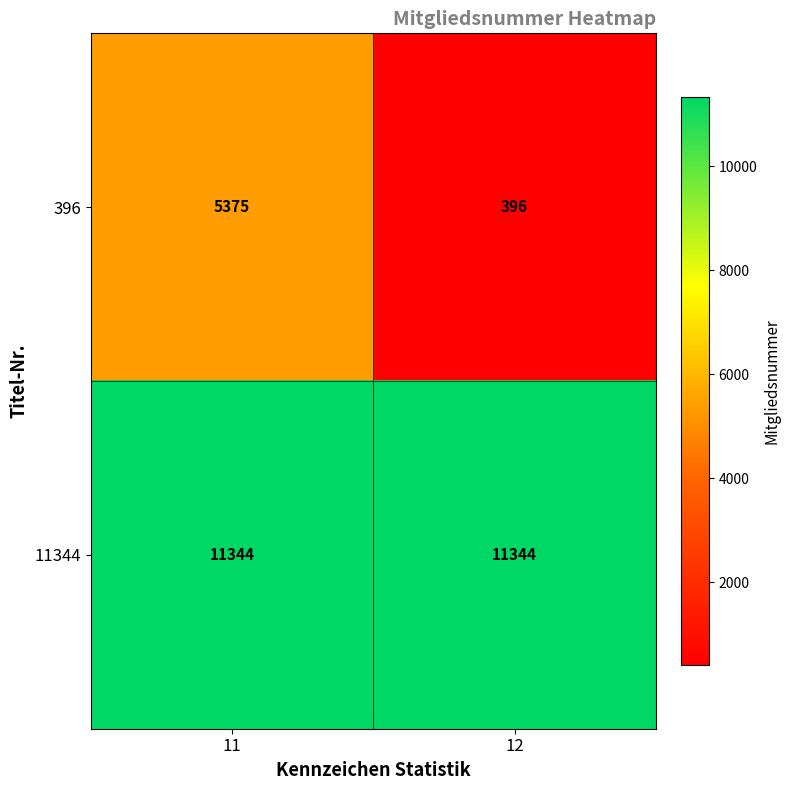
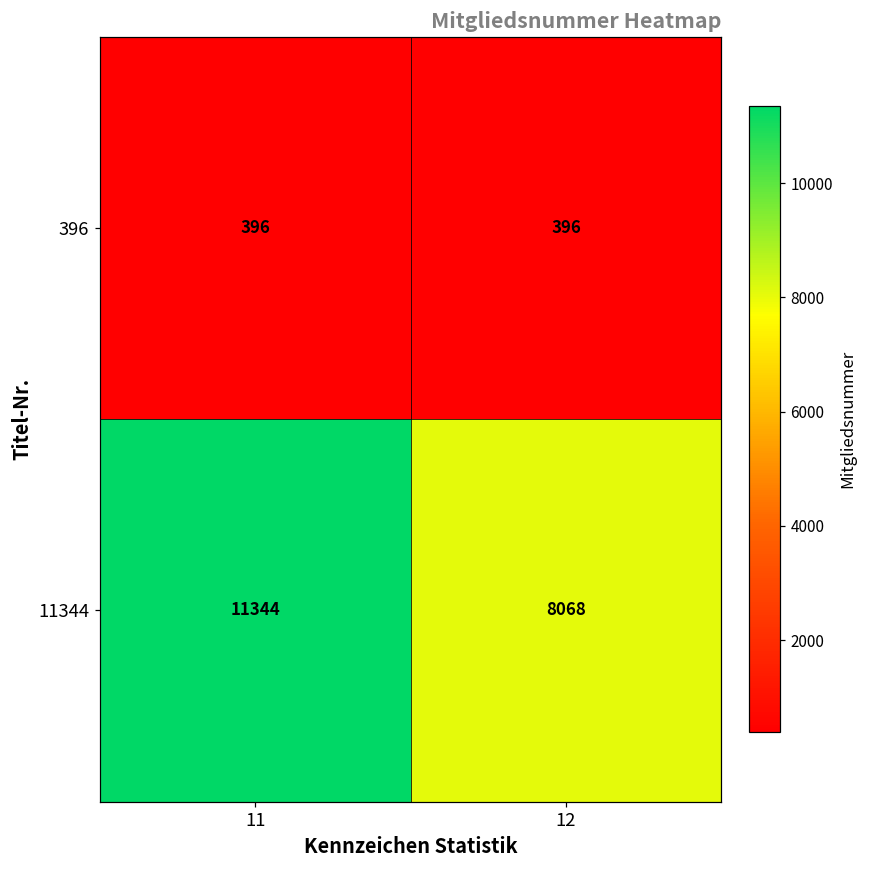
  {
    "396": {
-     "11": 5375,
+     "11": 396,
      "12": 396
    },
    "11344": {
      "11": 11344,
-     "12": 11344
+     "12": 8068
    }
  }
